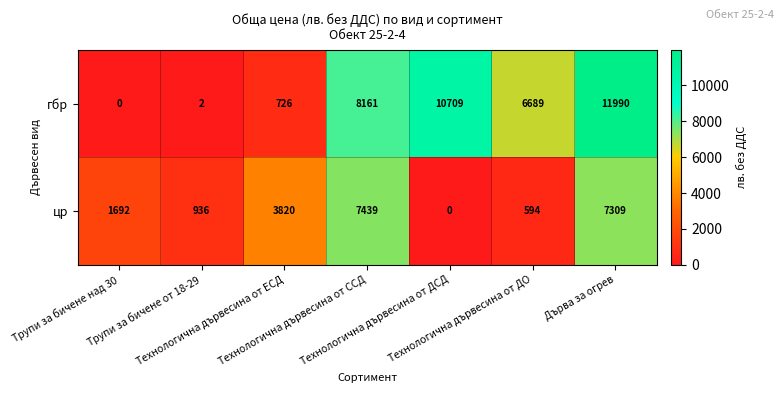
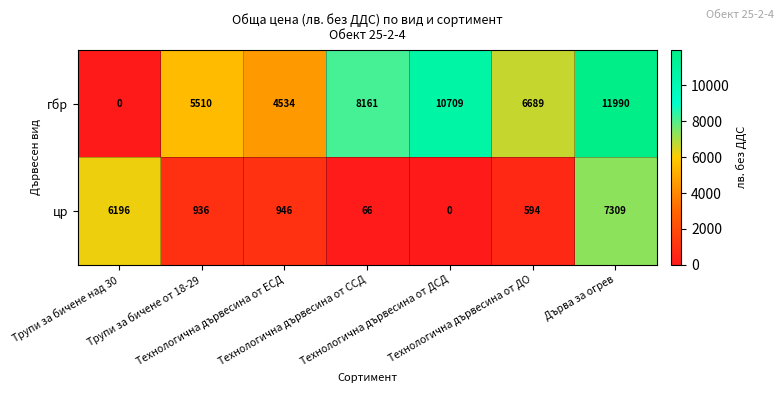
  {
    "гбр": {
      "Трупи за бичене над 30": 0,
-     "Трупи за бичене от 18-29": 2,
-     "Технологична дървесина от ЕСД": 726,
+     "Трупи за бичене от 18-29": 5510,
+     "Технологична дървесина от ЕСД": 4534,
      "Технологична дървесина от ССД": 8161,
      "Технологична дървесина от ДСД": 10709,
      "Технологична дървесина от ДО": 6689,
      "Дърва за огрев": 11990
    },
    "цр": {
-     "Трупи за бичене над 30": 1692,
+     "Трупи за бичене над 30": 6196,
      "Трупи за бичене от 18-29": 936,
-     "Технологична дървесина от ЕСД": 3820,
-     "Технологична дървесина от ССД": 7439,
+     "Технологична дървесина от ЕСД": 946,
+     "Технологична дървесина от ССД": 66,
      "Технологична дървесина от ДСД": 0,
      "Технологична дървесина от ДО": 594,
      "Дърва за огрев": 7309
    }
  }
